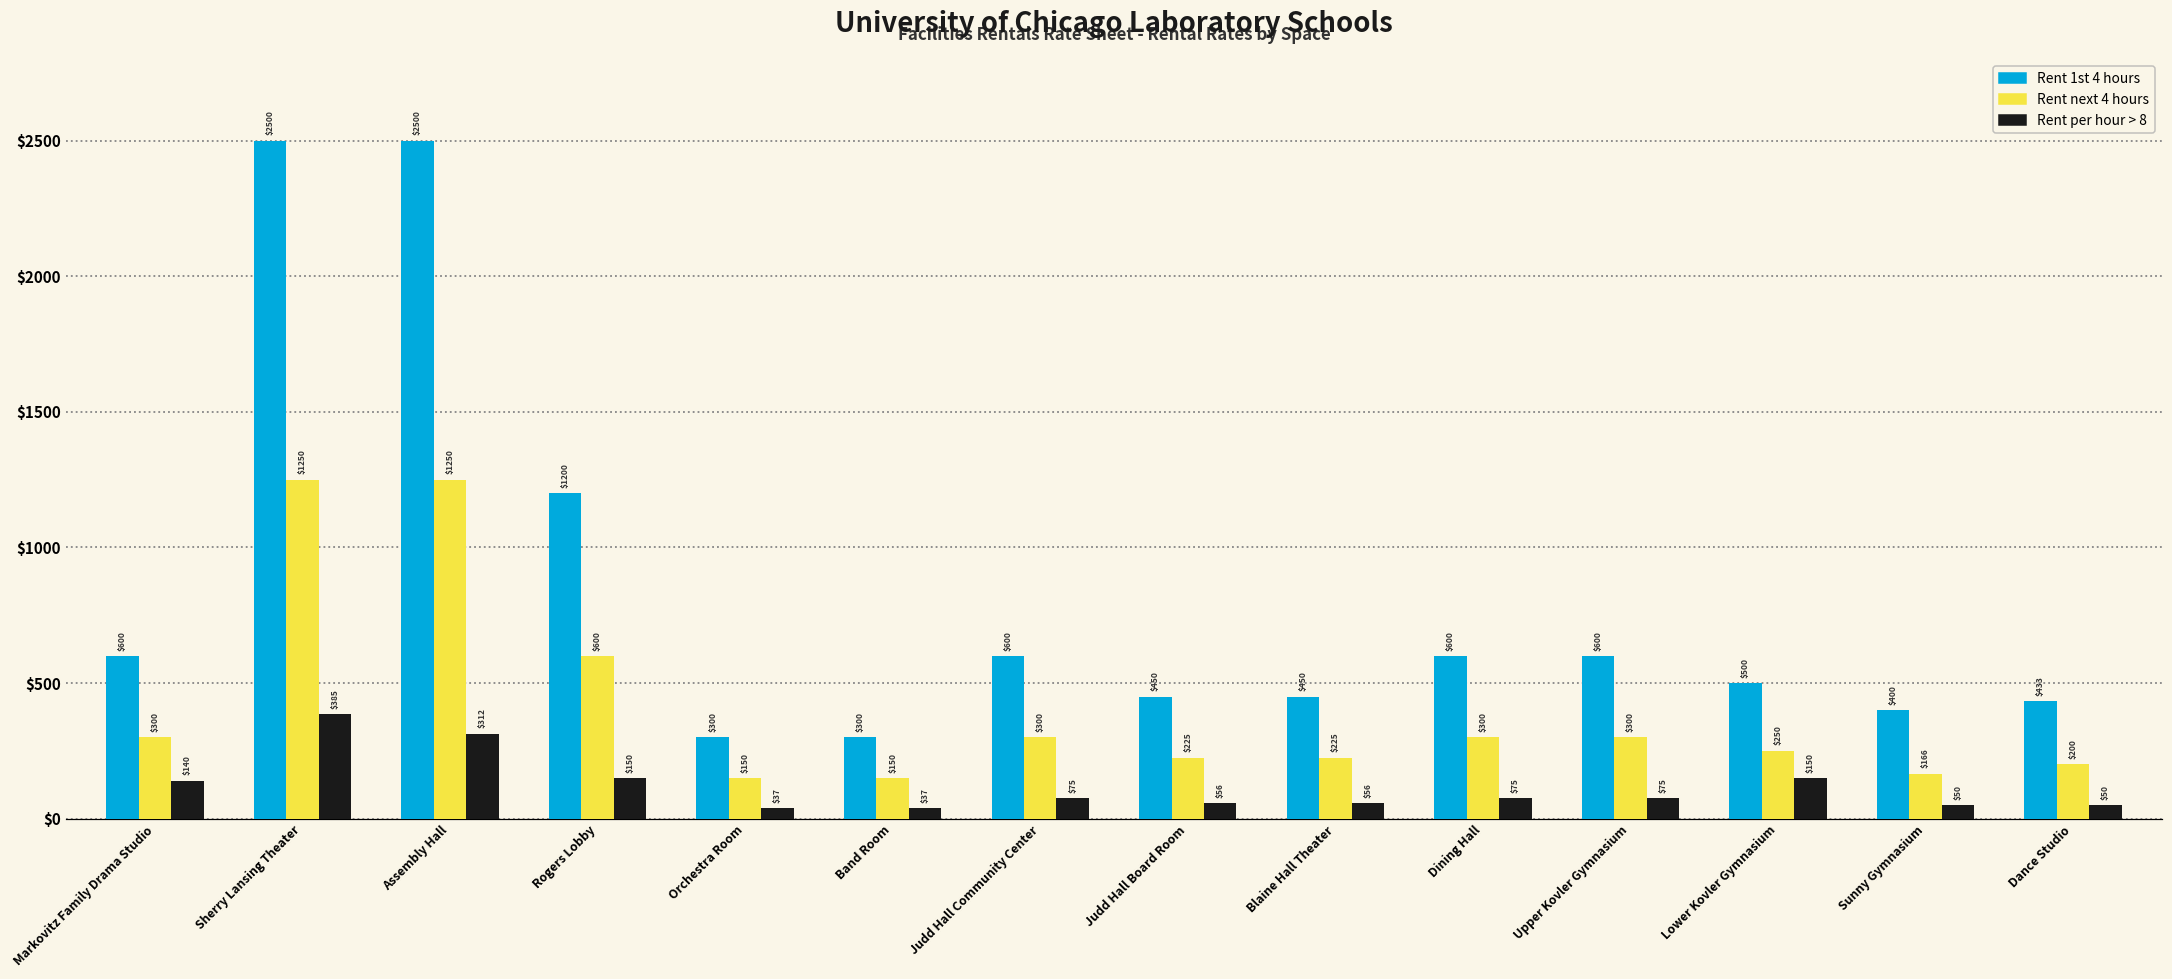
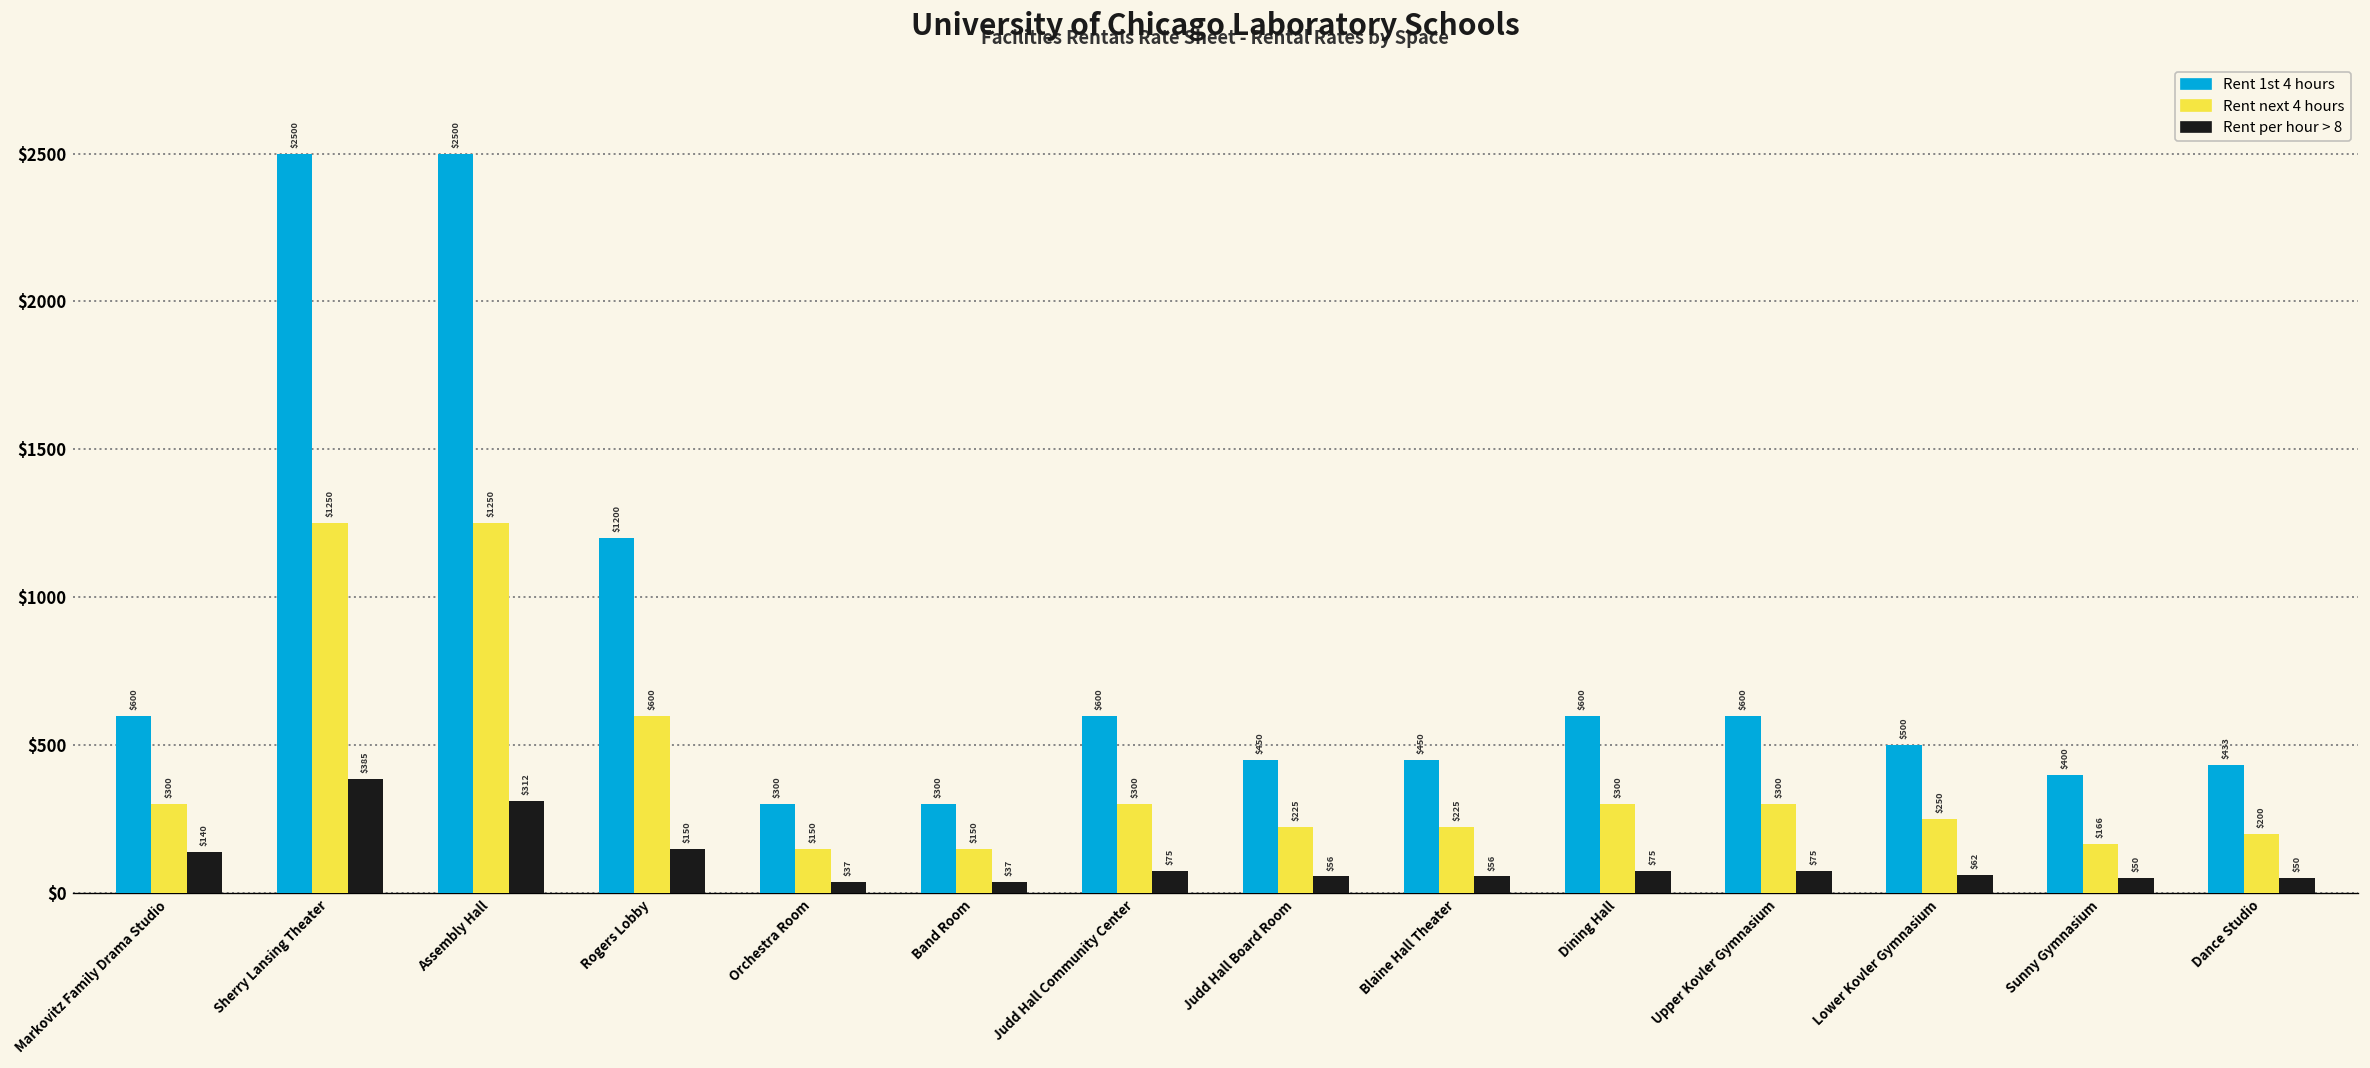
  {
    "Rent 1st 4 hours": {
      "Markovitz Family Drama Studio": "$600",
      "Sherry Lansing Theater": "$2500",
      "Assembly Hall": "$2500",
      "Rogers Lobby": "$1200",
      "Orchestra Room": "$300",
      "Band Room": "$300",
      "Judd Hall Community Center": "$600",
      "Judd Hall Board Room": "$450",
      "Blaine Hall Theater": "$450",
      "Dining Hall": "$600",
      "Upper Kovler Gymnasium": "$600",
      "Lower Kovler Gymnasium": "$500",
      "Sunny Gymnasium": "$400",
      "Dance Studio": "$433"
    },
    "Rent next 4 hours": {
      "Markovitz Family Drama Studio": "$300",
      "Sherry Lansing Theater": "$1250",
      "Assembly Hall": "$1250",
      "Rogers Lobby": "$600",
      "Orchestra Room": "$150",
      "Band Room": "$150",
      "Judd Hall Community Center": "$300",
      "Judd Hall Board Room": "$225",
      "Blaine Hall Theater": "$225",
      "Dining Hall": "$300",
      "Upper Kovler Gymnasium": "$300",
      "Lower Kovler Gymnasium": "$250",
      "Sunny Gymnasium": "$166",
      "Dance Studio": "$200"
    },
    "Rent per hour > 8": {
      "Markovitz Family Drama Studio": "$140",
      "Sherry Lansing Theater": "$385",
      "Assembly Hall": "$312",
      "Rogers Lobby": "$150",
      "Orchestra Room": "$37",
      "Band Room": "$37",
      "Judd Hall Community Center": "$75",
      "Judd Hall Board Room": "$56",
      "Blaine Hall Theater": "$56",
      "Dining Hall": "$75",
      "Upper Kovler Gymnasium": "$75",
-     "Lower Kovler Gymnasium": "$150",
+     "Lower Kovler Gymnasium": "$62",
      "Sunny Gymnasium": "$50",
      "Dance Studio": "$50"
    }
  }
